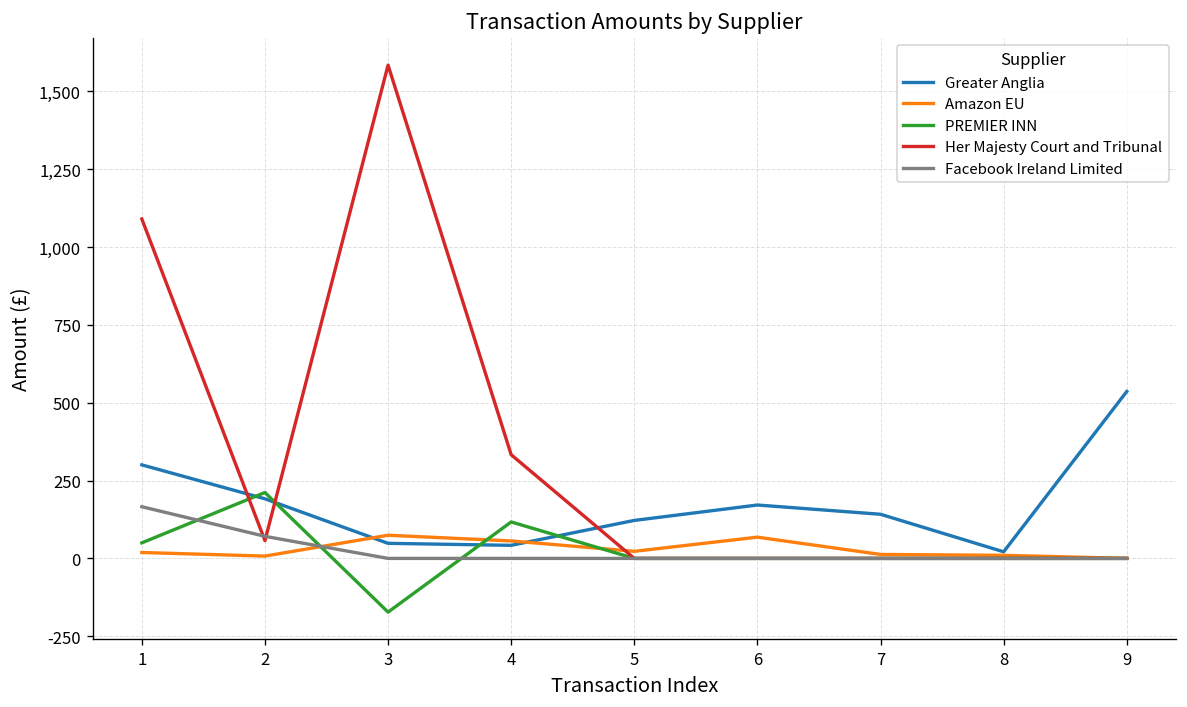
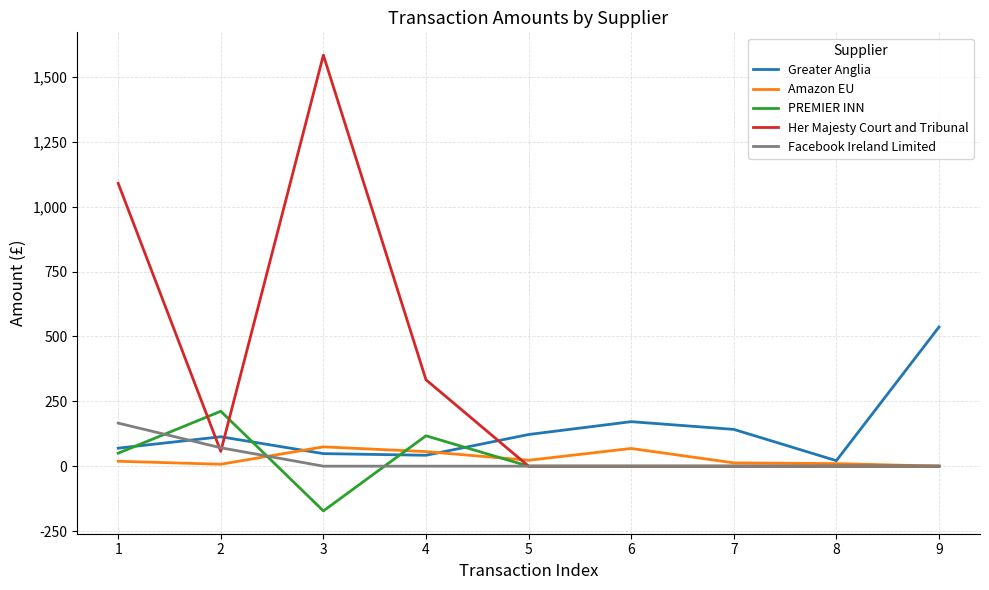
  {
    "Greater Anglia": {
-     "1": "300",
-     "2": "190",
+     "1": "70",
+     "2": "110",
      "3": "50",
      "4": "40",
      "5": "120",
      "6": "170",
      "7": "140",
      "8": "20",
      "9": "540"
    },
    "Amazon EU": {
      "1": "20",
      "2": "10",
      "3": "70",
      "4": "60",
      "5": "20",
      "6": "70",
      "7": "10",
      "8": "10"
    },
    "PREMIER INN": {
      "1": "50",
      "2": "210",
      "3": "-170",
      "4": "120"
    },
    "Her Majesty Court and Tribunal": {
      "1": "1,090",
      "2": "60",
      "3": "1,580",
      "4": "330"
    },
    "Facebook Ireland Limited": {
      "1": "170",
      "2": "70",
      "3": "0",
      "4": "0"
    }
  }
